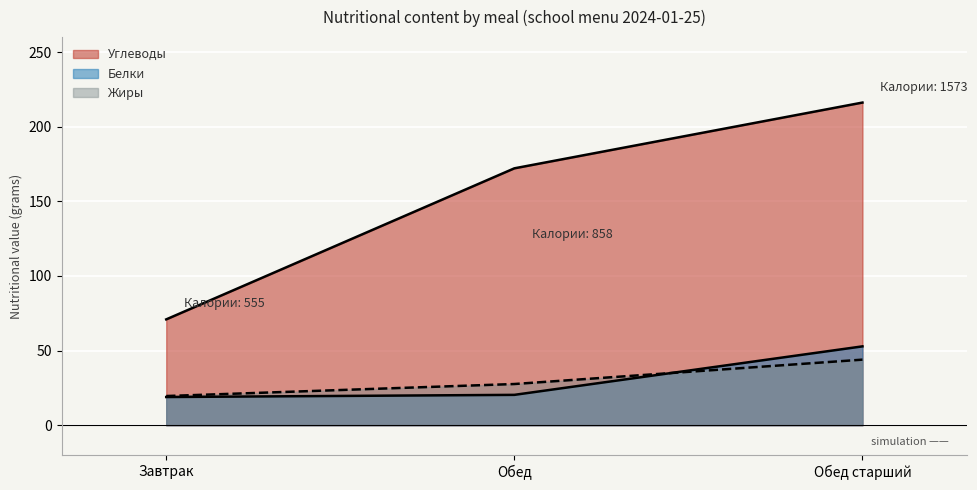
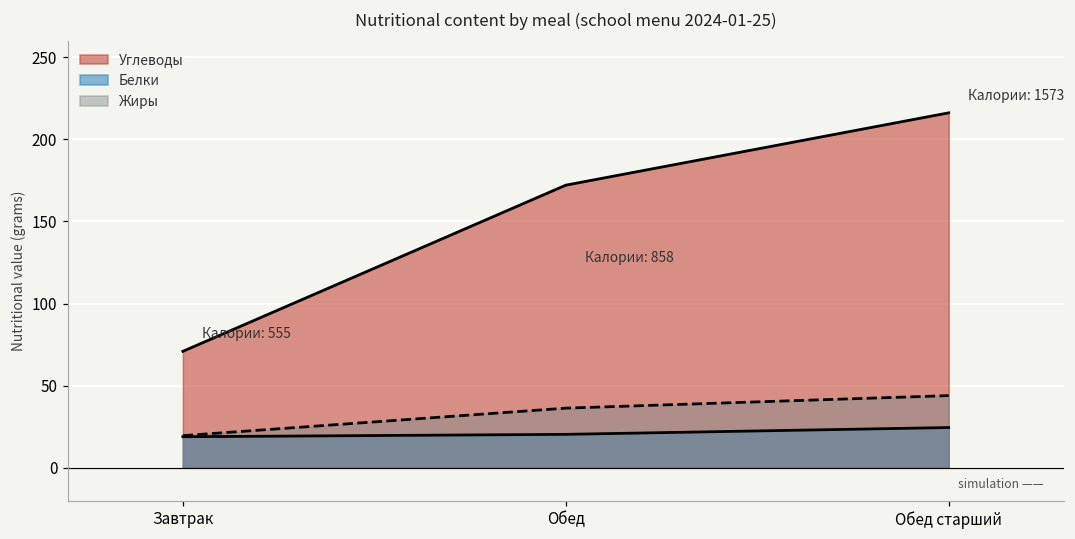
  {
    "Углеводы": {
      "Обед": 172
    },
    "Белки": {
      "Обед": 20,
-     "Обед старший": 53
+     "Обед старший": 24
    },
    "Жиры": {
-     "Обед": 28,
+     "Обед": 36,
      "Обед старший": 44
    }
  }
